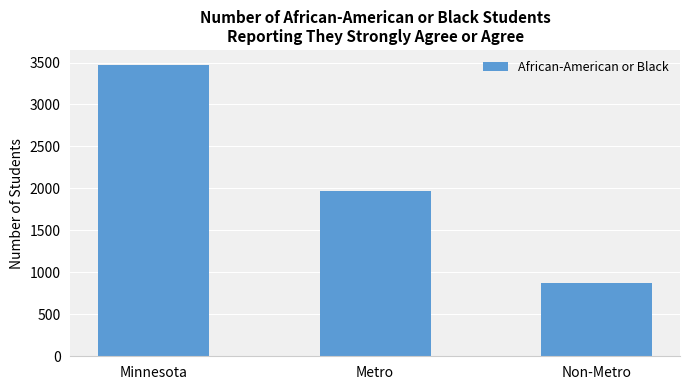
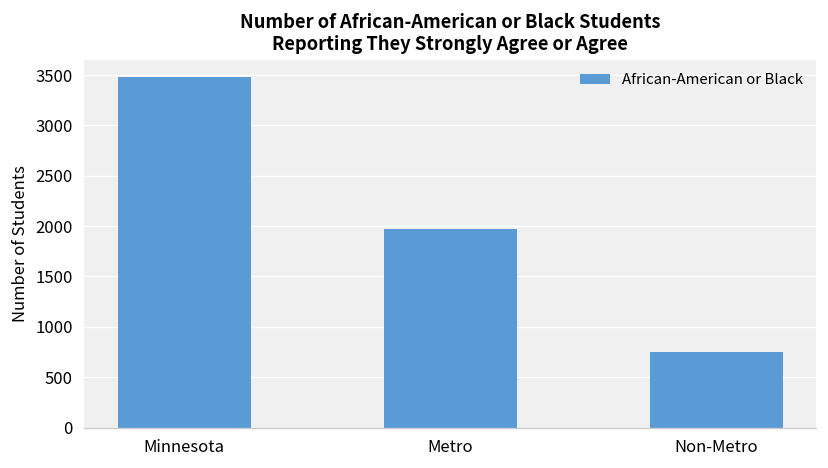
  {
    "Minnesota": 3500,
    "Metro": 2000,
-   "Non-Metro": 900
+   "Non-Metro": 800
  }
